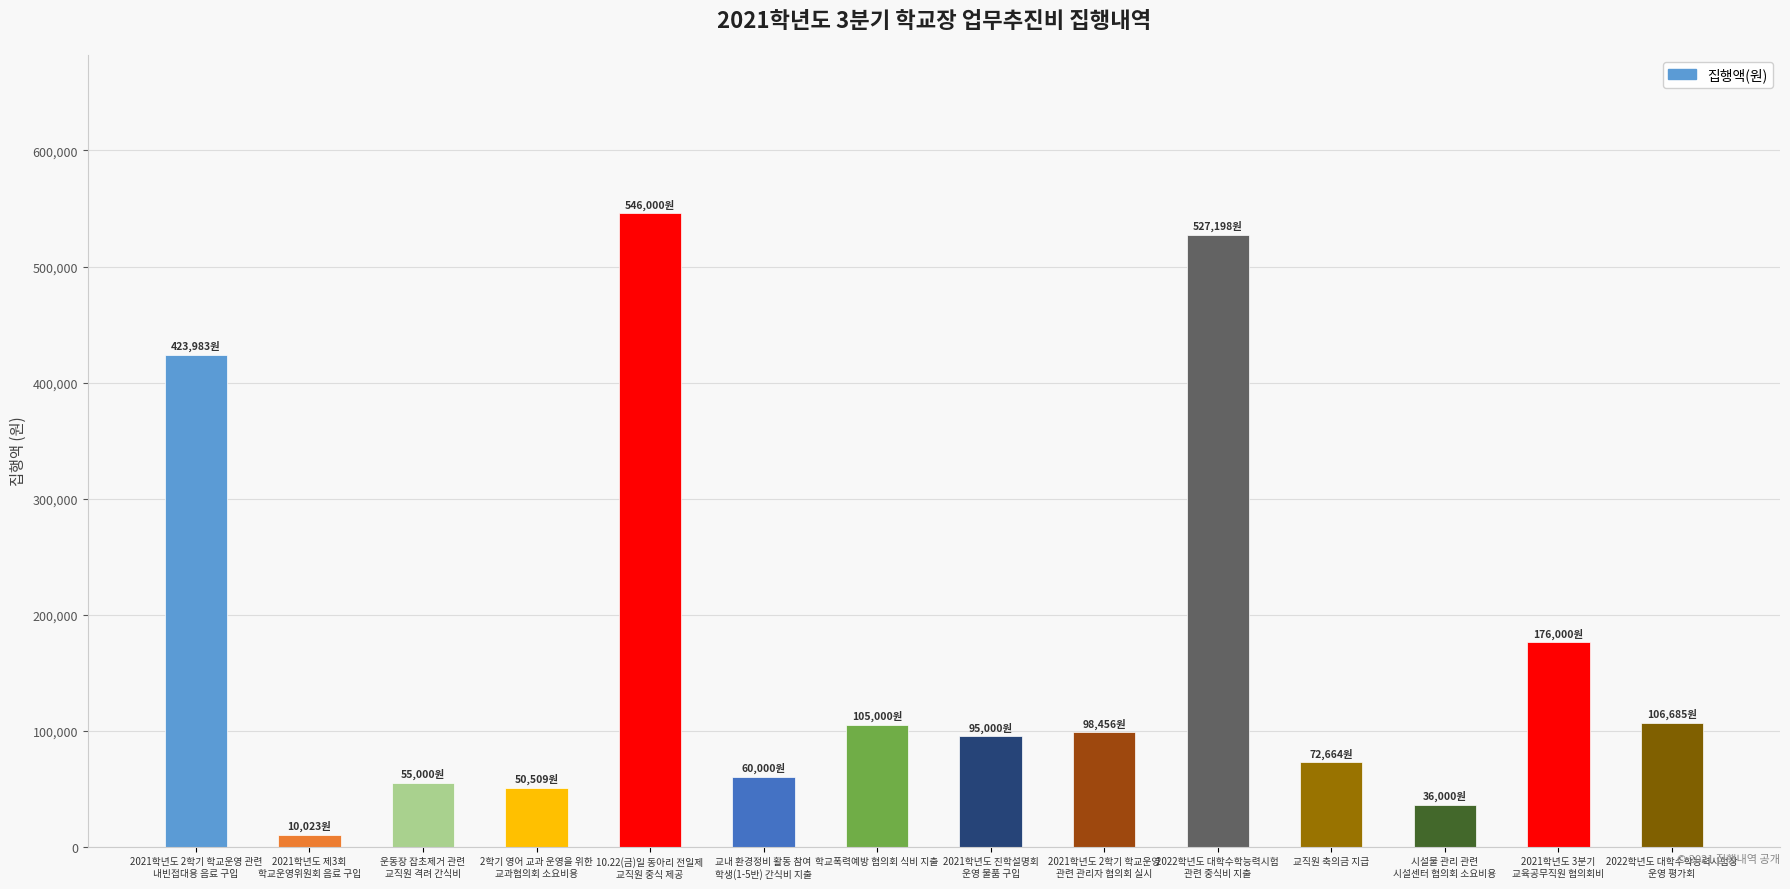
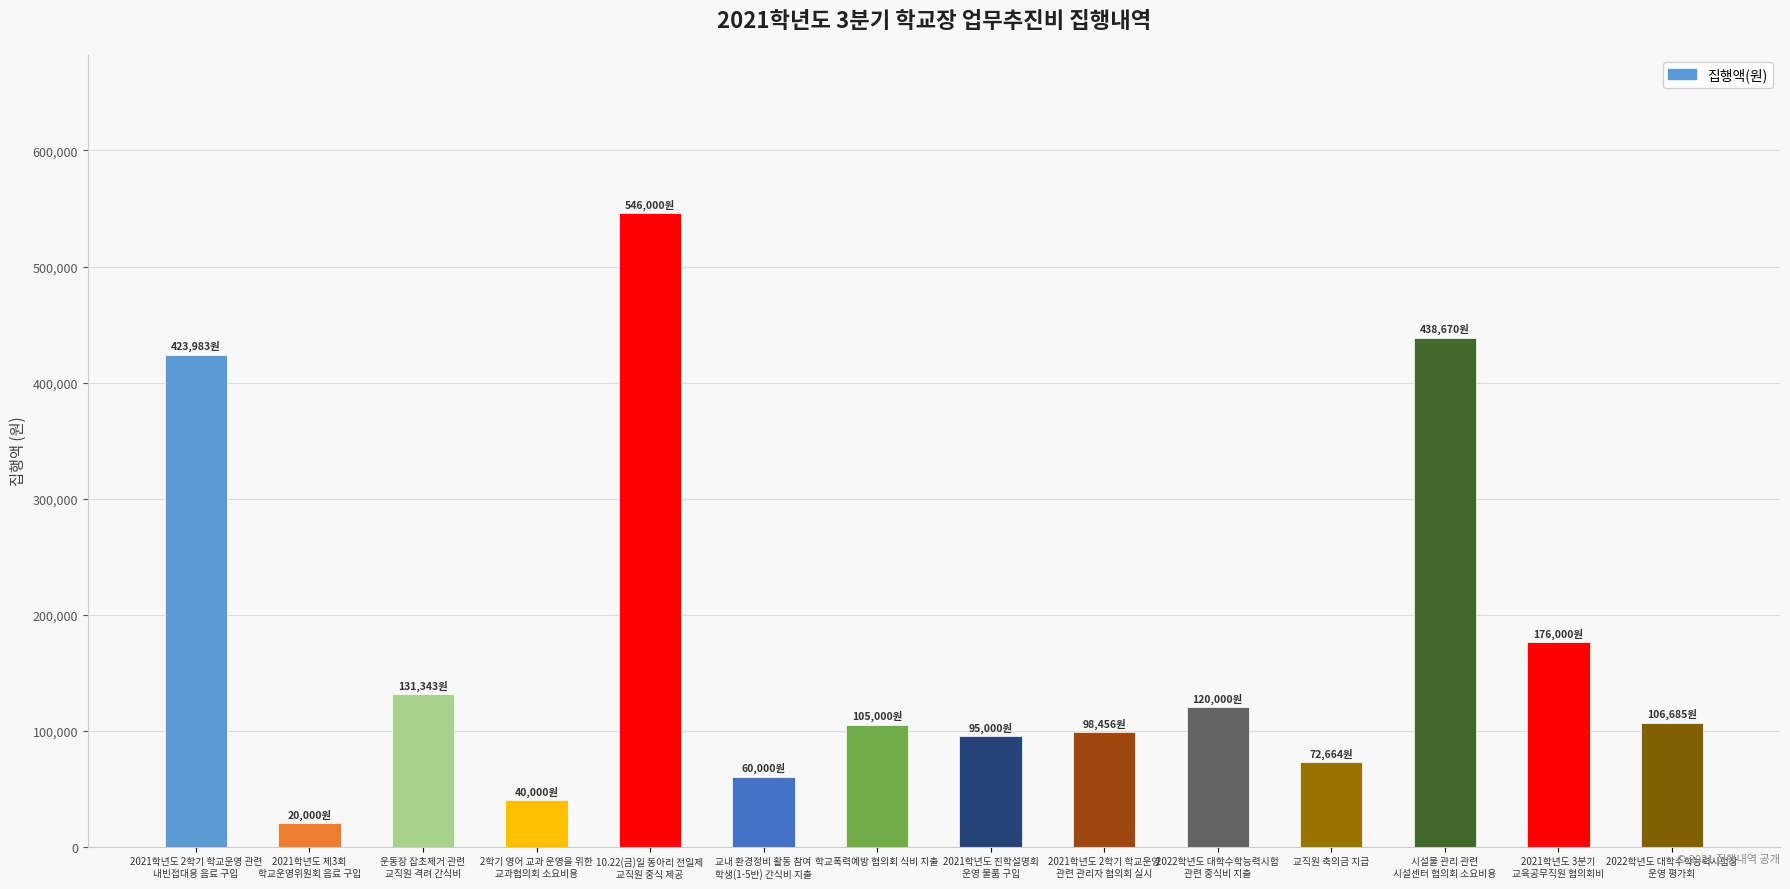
  {
    "2021학년도 2학기 학교운영 관련 내빈접대용 음료 구입": "423,983원",
-   "2021학년도 제3회 학교운영위원회 음료 구입": "10,023원",
-   "운동장 잡초제거 관련 교직원 격려 간식비": "55,000원",
-   "2학기 영어 교과 운영을 위한 교과협의회 소요비용": "50,509원",
+   "2021학년도 제3회 학교운영위원회 음료 구입": "20,000원",
+   "운동장 잡초제거 관련 교직원 격려 간식비": "131,343원",
+   "2학기 영어 교과 운영을 위한 교과협의회 소요비용": "40,000원",
    "10.22(금)일 동아리 전일제 교직원 중식 제공": "546,000원",
    "교내 환경정비 활동 참여 학생(1-5반) 간식비 지출": "60,000원",
    "학교폭력예방 협의회 식비 지출": "105,000원",
    "2021학년도 진학설명회 운영 물품 구입": "95,000원",
    "2021학년도 2학기 학교운영 관련 관리자 협의회 실시": "98,456원",
-   "2022학년도 대학수학능력시험 관련 중식비 지출": "527,198원",
+   "2022학년도 대학수학능력시험 관련 중식비 지출": "120,000원",
    "교직원 축의금 지급": "72,664원",
-   "시설물 관리 관련 시설센터 협의회 소요비용": "36,000원",
+   "시설물 관리 관련 시설센터 협의회 소요비용": "438,670원",
    "2021학년도 3분기 교육공무직원 협의회비": "176,000원",
    "2022학년도 대학수학능력시험장 운영 평가회": "106,685원"
  }
